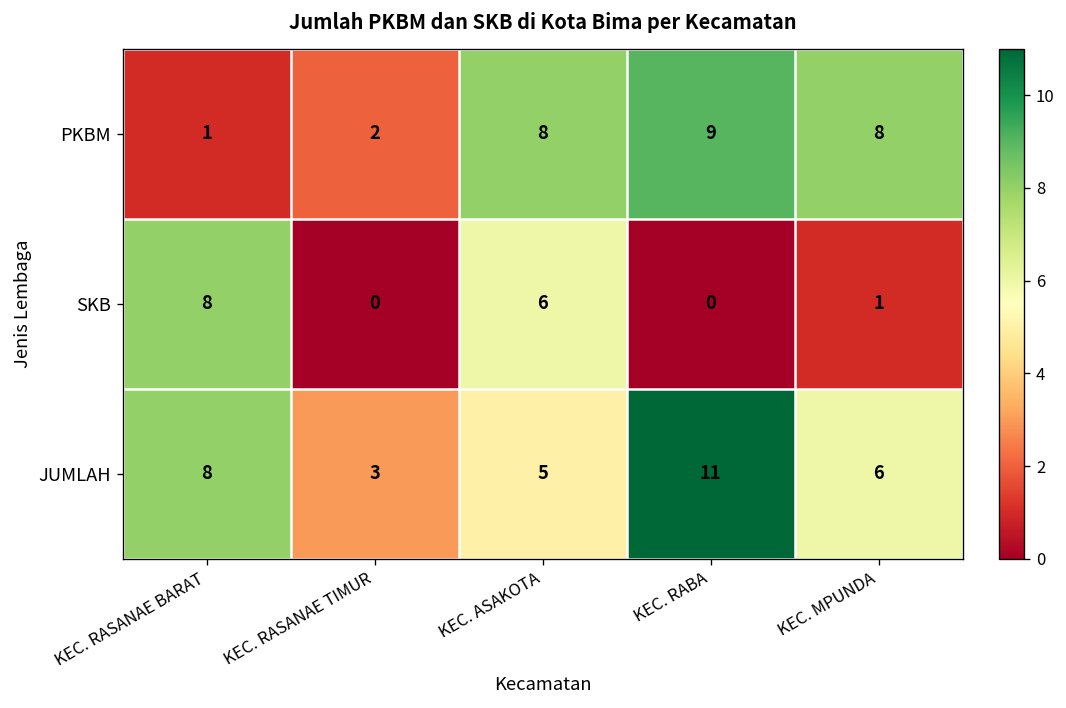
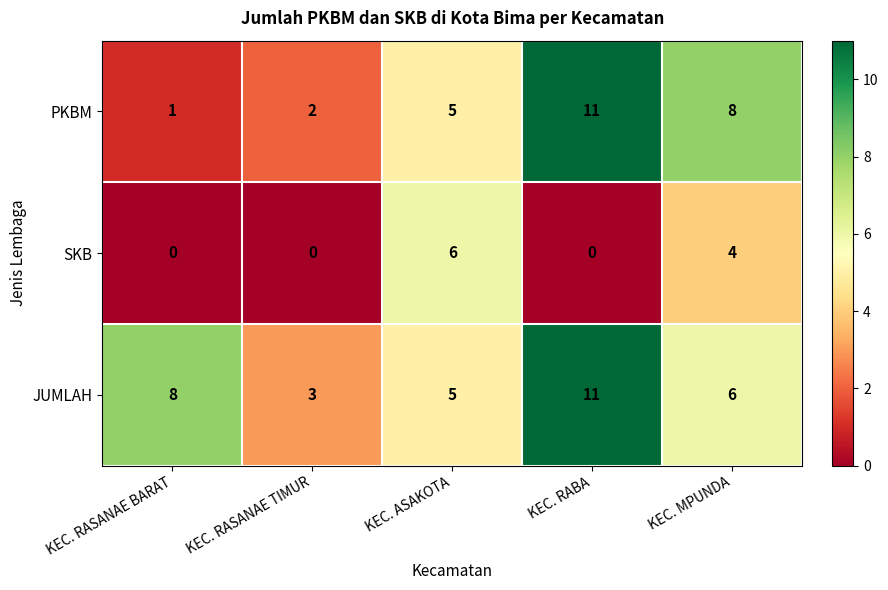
  {
    "PKBM": {
      "KEC. RASANAE BARAT": 1,
      "KEC. RASANAE TIMUR": 2,
-     "KEC. ASAKOTA": 8,
-     "KEC. RABA": 9,
+     "KEC. ASAKOTA": 5,
+     "KEC. RABA": 11,
      "KEC. MPUNDA": 8
    },
    "SKB": {
-     "KEC. RASANAE BARAT": 8,
+     "KEC. RASANAE BARAT": 0,
      "KEC. RASANAE TIMUR": 0,
      "KEC. ASAKOTA": 6,
      "KEC. RABA": 0,
-     "KEC. MPUNDA": 1
+     "KEC. MPUNDA": 4
    },
    "JUMLAH": {
      "KEC. RASANAE BARAT": 8,
      "KEC. RASANAE TIMUR": 3,
      "KEC. ASAKOTA": 5,
      "KEC. RABA": 11,
      "KEC. MPUNDA": 6
    }
  }
